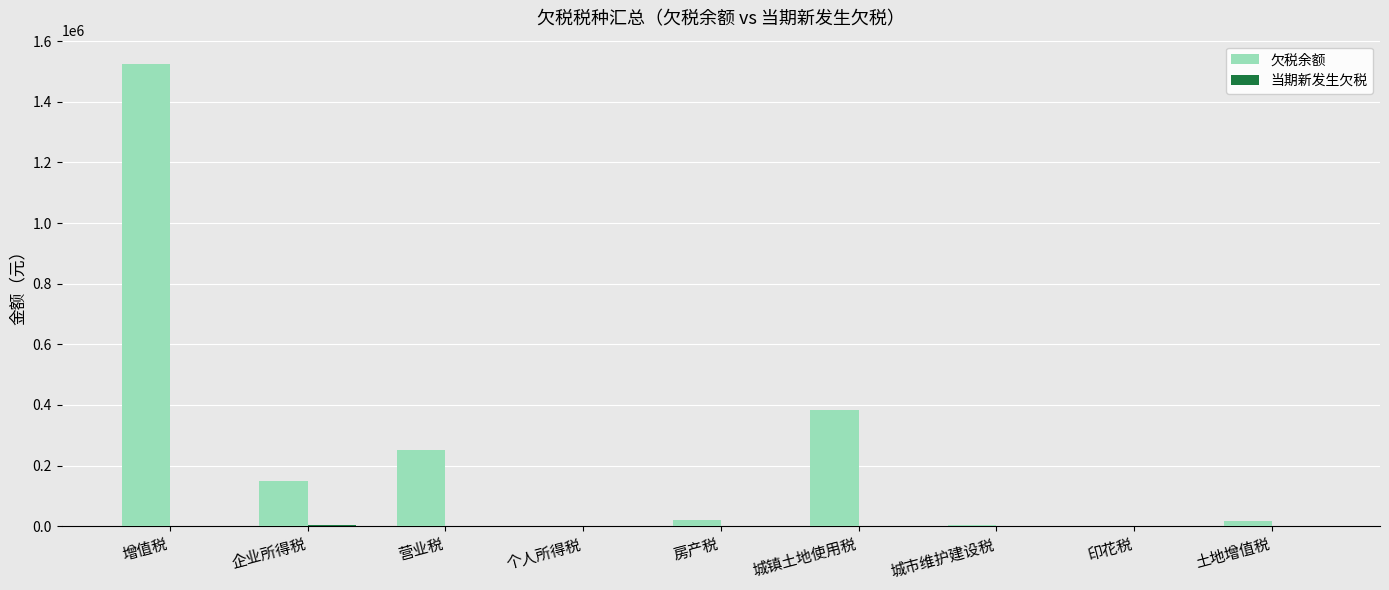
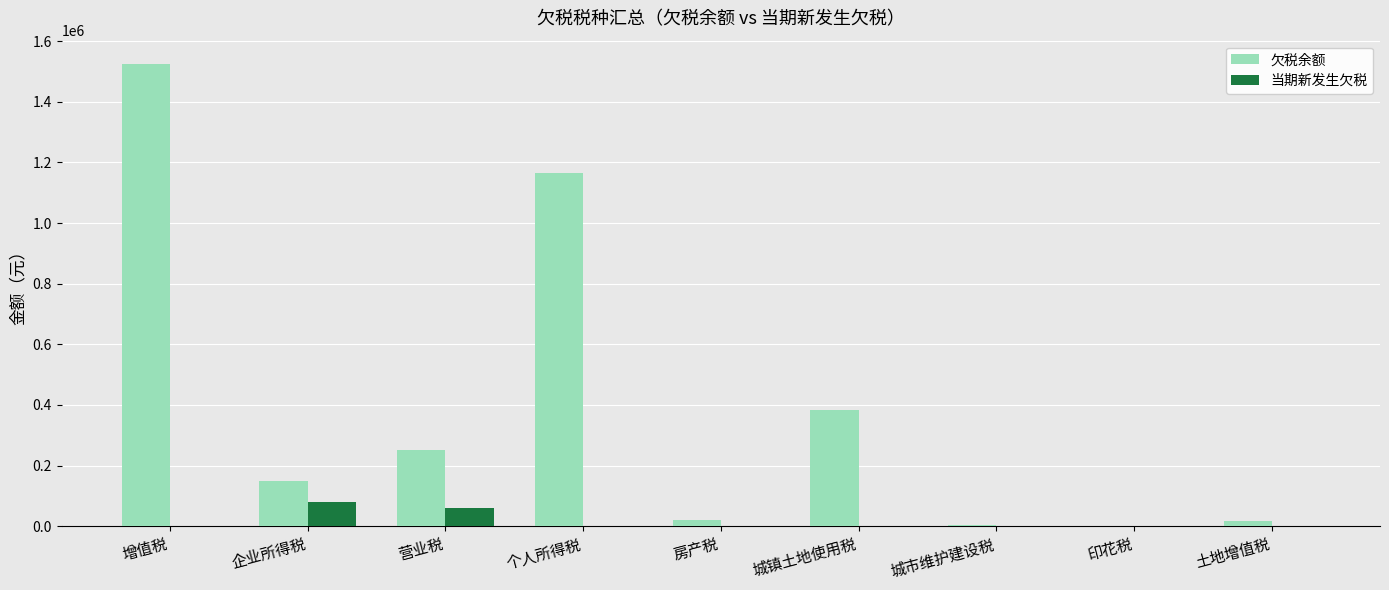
  {
    "欠税余额": {
      "增值税": 1530000,
      "企业所得税": 150000,
      "营业税": 250000,
-     "个人所得税": 0,
+     "个人所得税": 1170000,
      "房产税": 20000,
      "城镇土地使用税": 380000,
      "土地增值税": 20000
    },
    "当期新发生欠税": {
      "增值税": 0,
-     "企业所得税": 0,
-     "营业税": 0,
+     "企业所得税": 80000,
+     "营业税": 60000,
      "个人所得税": 0,
      "房产税": 0,
      "城镇土地使用税": 0,
      "城市维护建设税": 0,
      "印花税": 0,
      "土地增值税": 0
    }
  }
